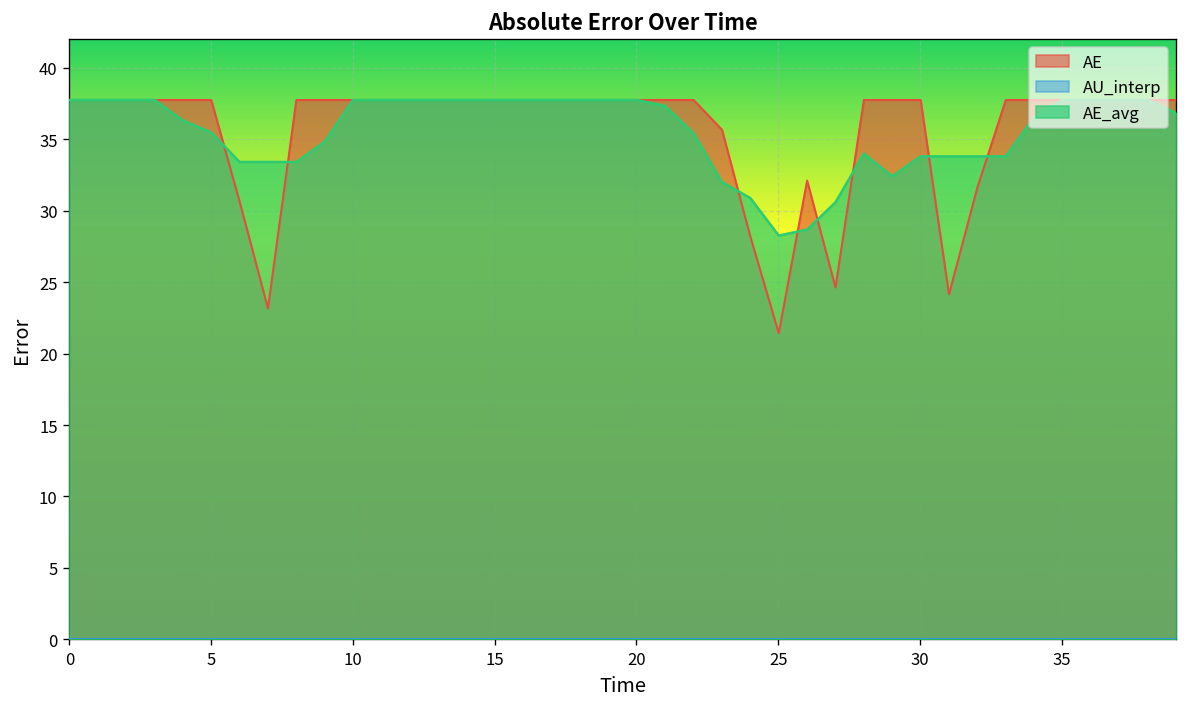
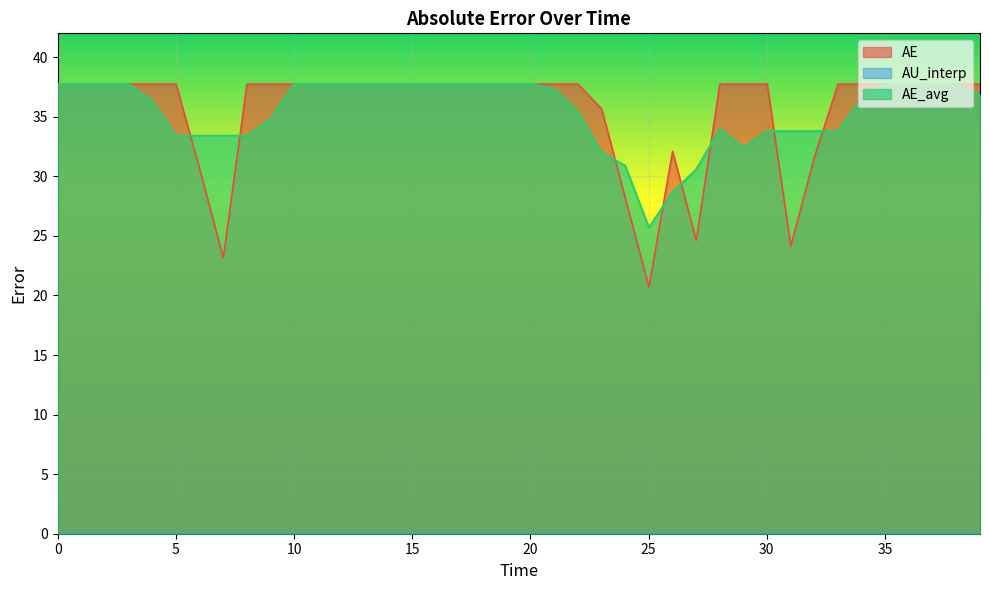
  {
    "AE": {
      "5": 37.7,
-     "25": 21.4
+     "25": 20.7
    },
    "AU_interp": {
      "0": 0.0,
      "5": 0.0,
      "10": 0.0,
      "15": 0.0,
      "20": 0.0,
      "25": 0.0
    },
    "AE_avg": {
-     "5": 35.5,
-     "25": 28.3
+     "5": 33.4,
+     "25": 25.7
    }
  }
